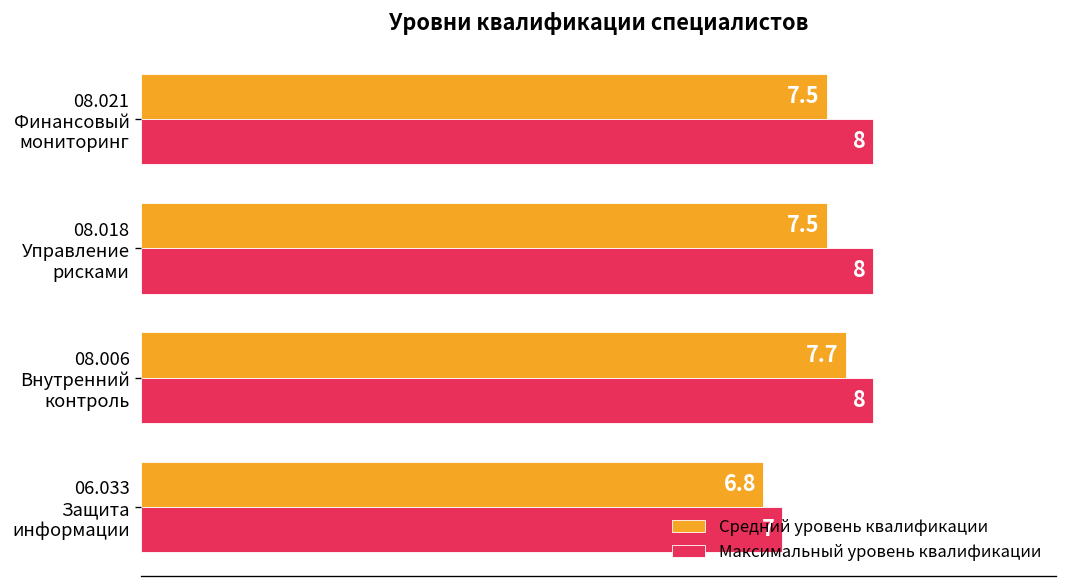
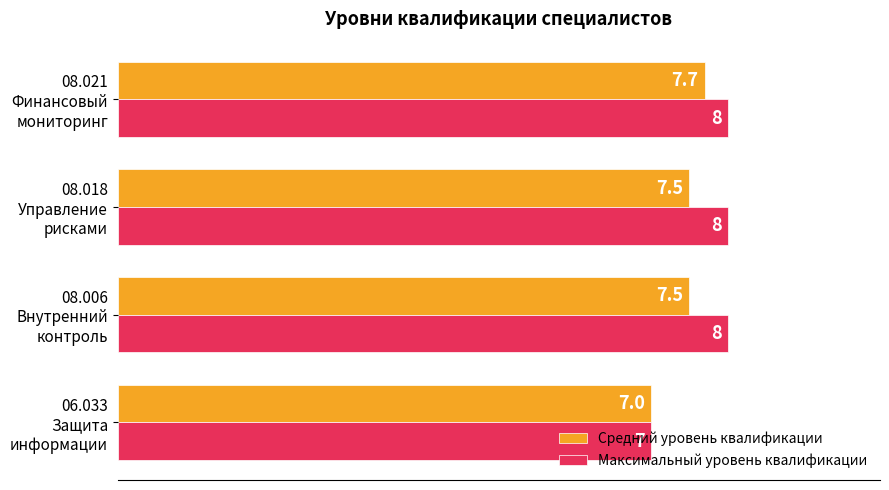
  {
    "Средний уровень квалификации": {
-     "08.021 Финансовый мониторинг": 7.5,
+     "08.021 Финансовый мониторинг": 7.7,
      "08.018 Управление рисками": 7.5,
-     "08.006 Внутренний контроль": 7.7,
-     "06.033 Защита информации": 6.8
+     "08.006 Внутренний контроль": 7.5,
+     "06.033 Защита информации": 7.0
    },
    "Максимальный уровень квалификации": {
      "08.021 Финансовый мониторинг": 8,
      "08.018 Управление рисками": 8,
      "08.006 Внутренний контроль": 8,
      "06.033 Защита информации": 7
    }
  }
